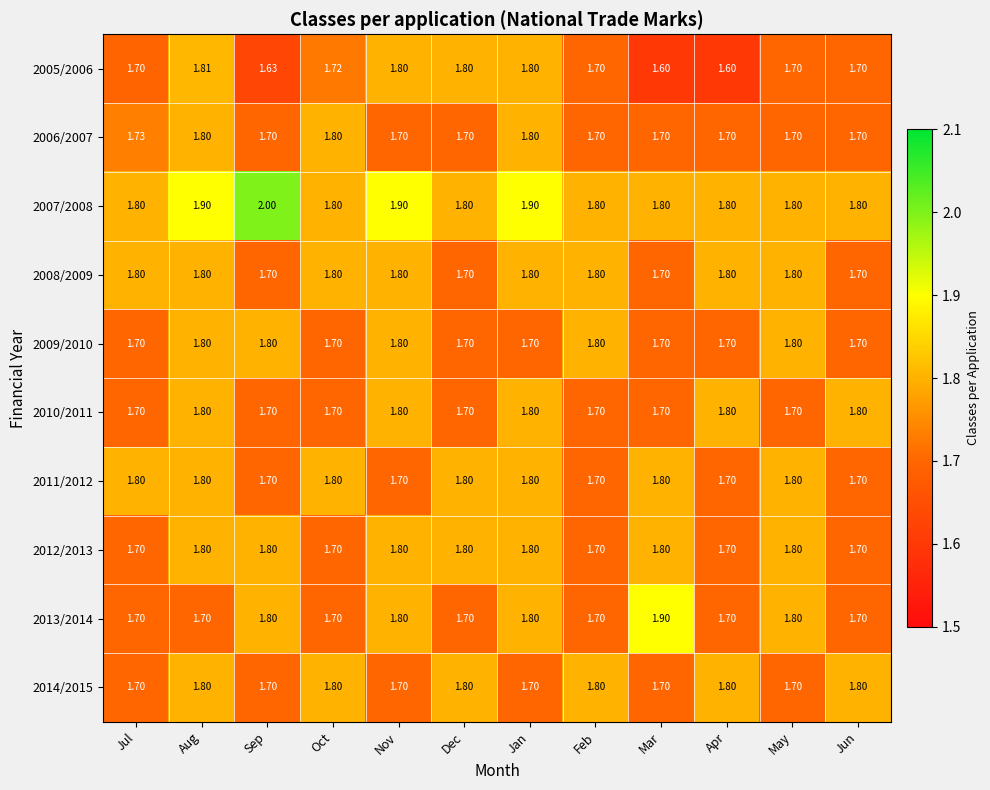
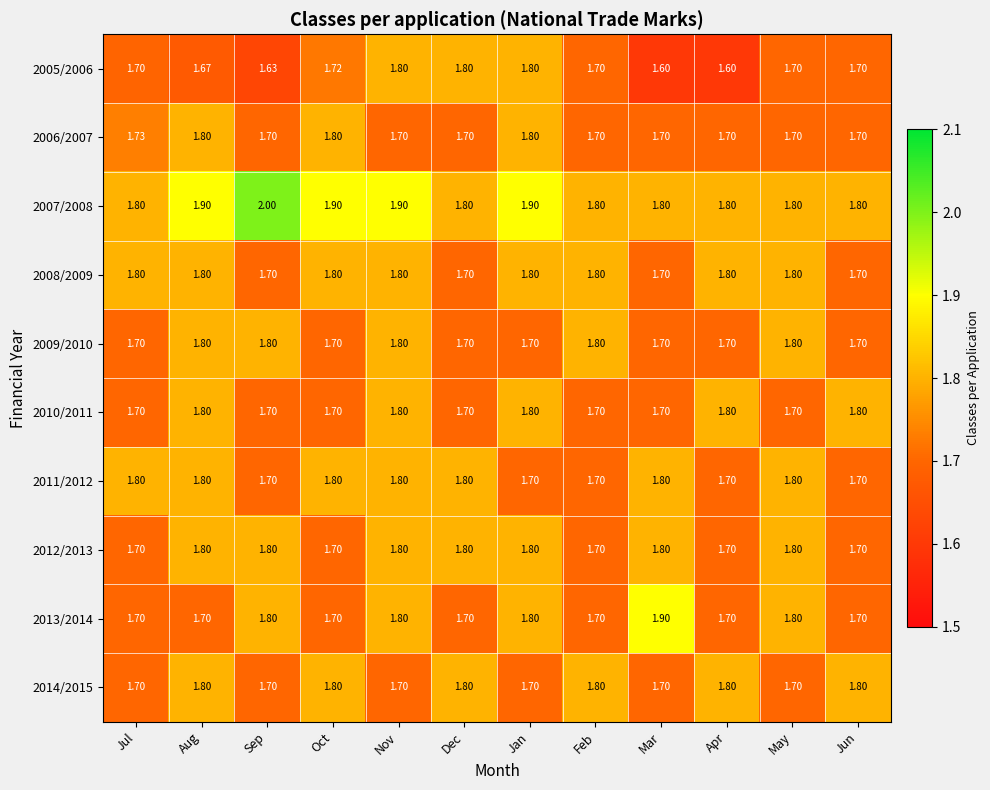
  {
    "2005/2006": {
      "Jul": 1.70,
-     "Aug": 1.81,
+     "Aug": 1.67,
      "Sep": 1.63,
      "Oct": 1.72,
      "Nov": 1.80,
      "Dec": 1.80,
      "Jan": 1.80,
      "Feb": 1.70,
      "Mar": 1.60,
      "Apr": 1.60,
      "May": 1.70,
      "Jun": 1.70
    },
    "2006/2007": {
      "Jul": 1.73,
      "Aug": 1.80,
      "Sep": 1.70,
      "Oct": 1.80,
      "Nov": 1.70,
      "Dec": 1.70,
      "Jan": 1.80,
      "Feb": 1.70,
      "Mar": 1.70,
      "Apr": 1.70,
      "May": 1.70,
      "Jun": 1.70
    },
    "2007/2008": {
      "Jul": 1.80,
      "Aug": 1.90,
      "Sep": 2.00,
-     "Oct": 1.80,
+     "Oct": 1.90,
      "Nov": 1.90,
      "Dec": 1.80,
      "Jan": 1.90,
      "Feb": 1.80,
      "Mar": 1.80,
      "Apr": 1.80,
      "May": 1.80,
      "Jun": 1.80
    },
    "2008/2009": {
      "Jul": 1.80,
      "Aug": 1.80,
      "Sep": 1.70,
      "Oct": 1.80,
      "Nov": 1.80,
      "Dec": 1.70,
      "Jan": 1.80,
      "Feb": 1.80,
      "Mar": 1.70,
      "Apr": 1.80,
      "May": 1.80,
      "Jun": 1.70
    },
    "2009/2010": {
      "Jul": 1.70,
      "Aug": 1.80,
      "Sep": 1.80,
      "Oct": 1.70,
      "Nov": 1.80,
      "Dec": 1.70,
      "Jan": 1.70,
      "Feb": 1.80,
      "Mar": 1.70,
      "Apr": 1.70,
      "May": 1.80,
      "Jun": 1.70
    },
    "2010/2011": {
      "Jul": 1.70,
      "Aug": 1.80,
      "Sep": 1.70,
      "Oct": 1.70,
      "Nov": 1.80,
      "Dec": 1.70,
      "Jan": 1.80,
      "Feb": 1.70,
      "Mar": 1.70,
      "Apr": 1.80,
      "May": 1.70,
      "Jun": 1.80
    },
    "2011/2012": {
      "Jul": 1.80,
      "Aug": 1.80,
      "Sep": 1.70,
      "Oct": 1.80,
-     "Nov": 1.70,
+     "Nov": 1.80,
      "Dec": 1.80,
-     "Jan": 1.80,
+     "Jan": 1.70,
      "Feb": 1.70,
      "Mar": 1.80,
      "Apr": 1.70,
      "May": 1.80,
      "Jun": 1.70
    },
    "2012/2013": {
      "Jul": 1.70,
      "Aug": 1.80,
      "Sep": 1.80,
      "Oct": 1.70,
      "Nov": 1.80,
      "Dec": 1.80,
      "Jan": 1.80,
      "Feb": 1.70,
      "Mar": 1.80,
      "Apr": 1.70,
      "May": 1.80,
      "Jun": 1.70
    },
    "2013/2014": {
      "Jul": 1.70,
      "Aug": 1.70,
      "Sep": 1.80,
      "Oct": 1.70,
      "Nov": 1.80,
      "Dec": 1.70,
      "Jan": 1.80,
      "Feb": 1.70,
      "Mar": 1.90,
      "Apr": 1.70,
      "May": 1.80,
      "Jun": 1.70
    },
    "2014/2015": {
      "Jul": 1.70,
      "Aug": 1.80,
      "Sep": 1.70,
      "Oct": 1.80,
      "Nov": 1.70,
      "Dec": 1.80,
      "Jan": 1.70,
      "Feb": 1.80,
      "Mar": 1.70,
      "Apr": 1.80,
      "May": 1.70,
      "Jun": 1.80
    }
  }
